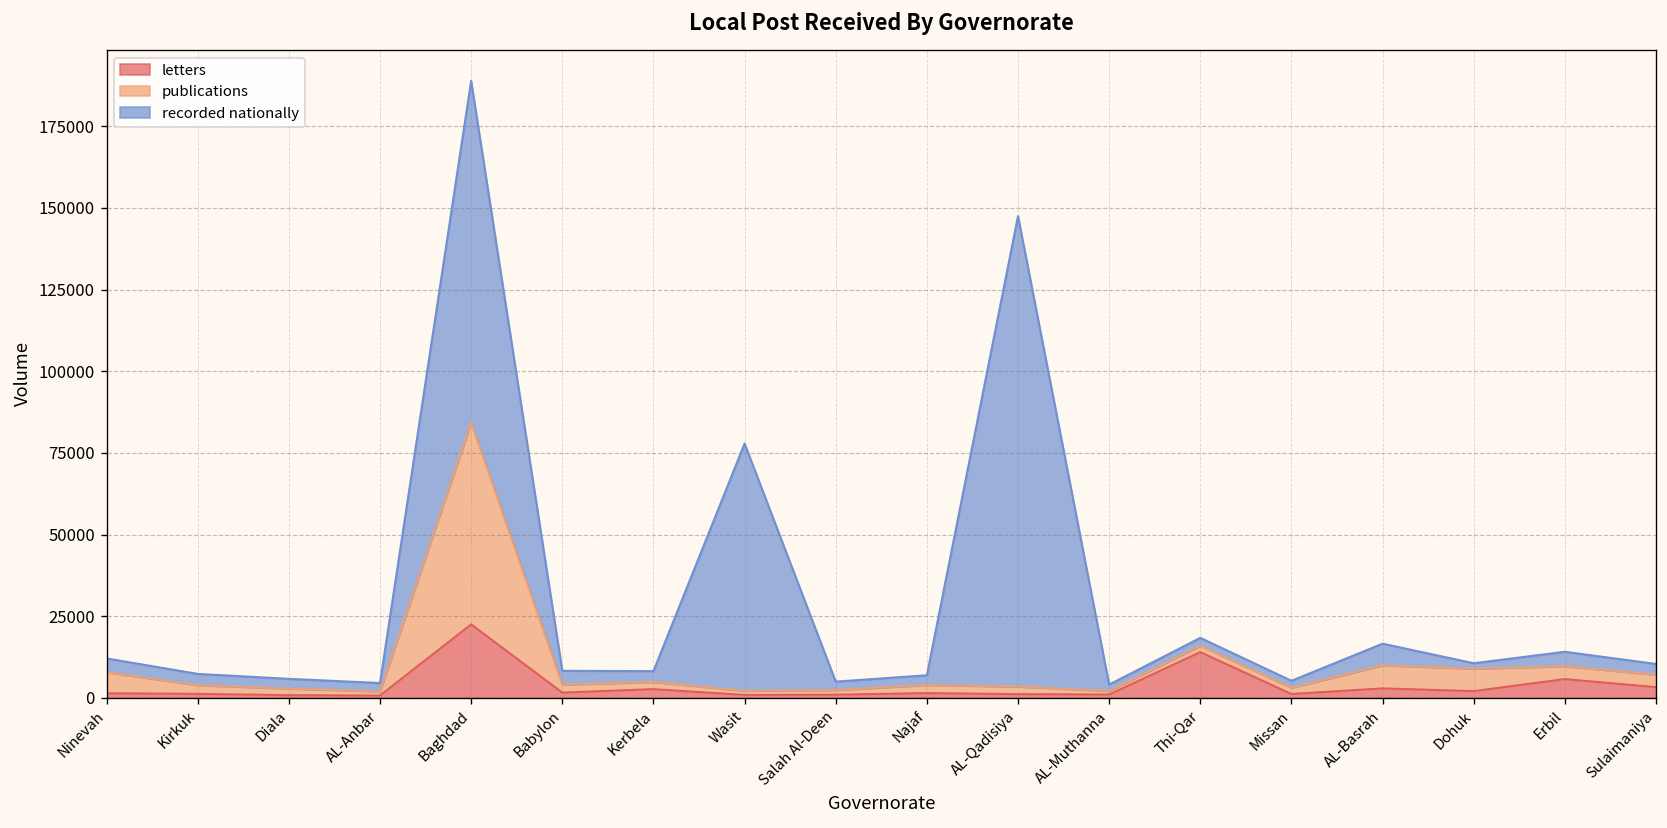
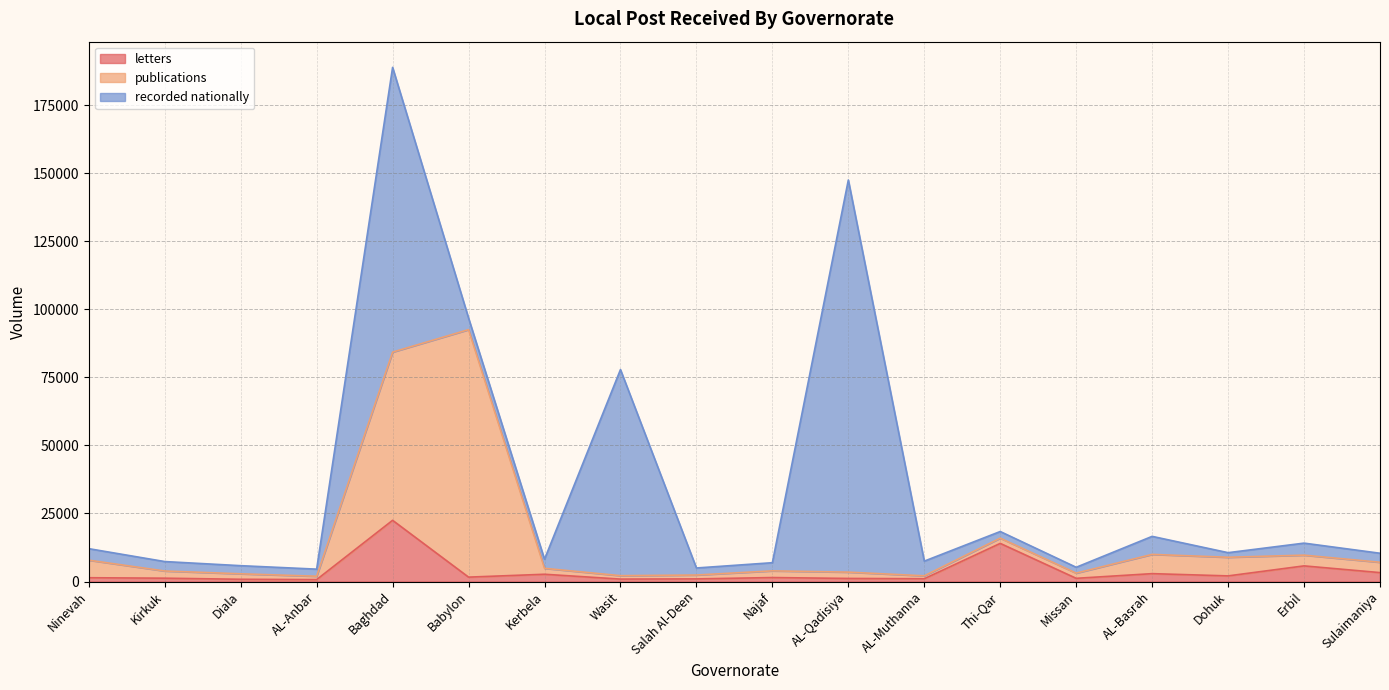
  {
    "letters": {
      "Ninevah": 1000,
      "Kirkuk": 1000,
      "Diala": 1000,
      "AL-Anbar": 1000,
      "Baghdad": 22000,
      "Babylon": 2000,
      "Kerbela": 3000,
      "Wasit": 1000,
      "Salah Al-Deen": 1000,
      "Najaf": 1000,
      "AL-Qadisiya": 1000,
      "AL-Muthanna": 1000,
      "Thi-Qar": 14000,
      "Missan": 1000,
      "AL-Basrah": 3000,
      "Dohuk": 2000,
      "Erbil": 6000,
      "Sulaimaniya": 3000
    },
    "publications": {
      "Ninevah": 6000,
      "Kirkuk": 3000,
      "Diala": 2000,
      "AL-Anbar": 1000,
      "Baghdad": 62000,
-     "Babylon": 2000,
+     "Babylon": 91000,
      "Kerbela": 2000,
      "Wasit": 1000,
      "Salah Al-Deen": 1000,
      "Najaf": 2000,
      "AL-Qadisiya": 2000,
      "AL-Muthanna": 1000,
      "Thi-Qar": 2000,
      "Missan": 2000,
      "AL-Basrah": 7000,
      "Dohuk": 7000,
      "Erbil": 4000,
      "Sulaimaniya": 4000
    },
    "recorded nationally": {
      "Ninevah": 4000,
      "Kirkuk": 3000,
      "Diala": 3000,
      "AL-Anbar": 3000,
      "Baghdad": 105000,
      "Babylon": 4000,
      "Kerbela": 3000,
      "Wasit": 76000,
      "Salah Al-Deen": 3000,
      "Najaf": 3000,
      "AL-Qadisiya": 144000,
-     "AL-Muthanna": 2000,
+     "AL-Muthanna": 5000,
      "Thi-Qar": 2000,
      "Missan": 2000,
      "AL-Basrah": 7000,
      "Dohuk": 2000,
      "Erbil": 4000,
      "Sulaimaniya": 3000
    }
  }
